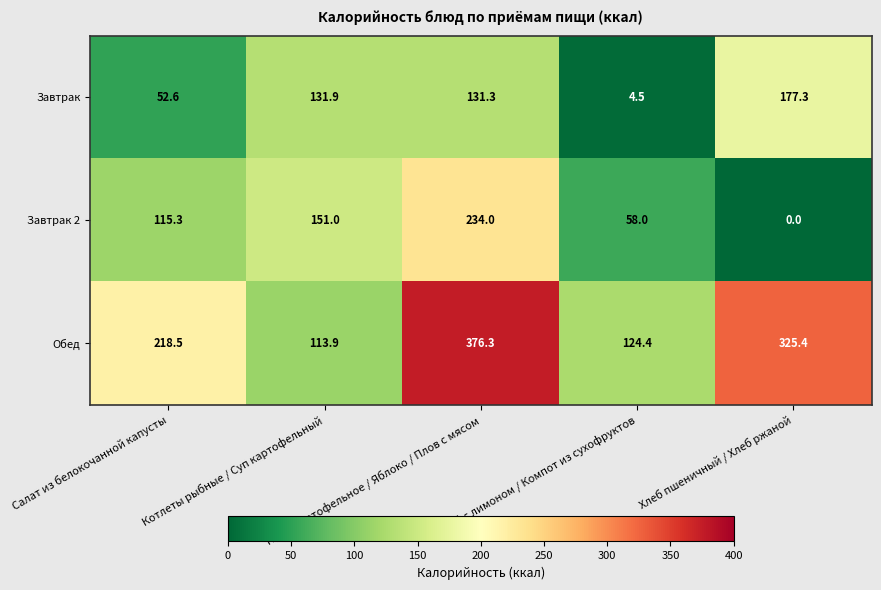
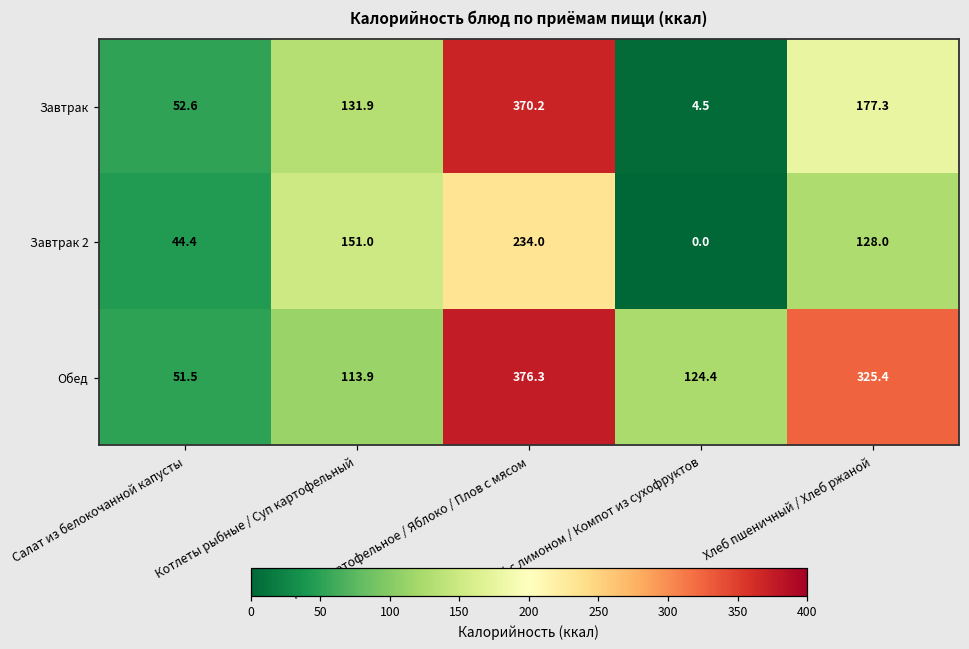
  {
    "Завтрак": {
      "Салат из белокочанной капусты": 52.6,
      "Котлеты рыбные / Суп картофельный": 131.9,
-     "Пюре картофельное / Яблоко / Плов с мясом": 131.3,
+     "Пюре картофельное / Яблоко / Плов с мясом": 370.2,
      "Чай с лимоном / Компот из сухофруктов": 4.5,
      "Хлеб пшеничный / Хлеб ржаной": 177.3
    },
    "Завтрак 2": {
-     "Салат из белокочанной капусты": 115.3,
+     "Салат из белокочанной капусты": 44.4,
      "Котлеты рыбные / Суп картофельный": 151.0,
      "Пюре картофельное / Яблоко / Плов с мясом": 234.0,
-     "Чай с лимоном / Компот из сухофруктов": 58.0,
-     "Хлеб пшеничный / Хлеб ржаной": 0.0
+     "Чай с лимоном / Компот из сухофруктов": 0.0,
+     "Хлеб пшеничный / Хлеб ржаной": 128.0
    },
    "Обед": {
-     "Салат из белокочанной капусты": 218.5,
+     "Салат из белокочанной капусты": 51.5,
      "Котлеты рыбные / Суп картофельный": 113.9,
      "Пюре картофельное / Яблоко / Плов с мясом": 376.3,
      "Чай с лимоном / Компот из сухофруктов": 124.4,
      "Хлеб пшеничный / Хлеб ржаной": 325.4
    }
  }
